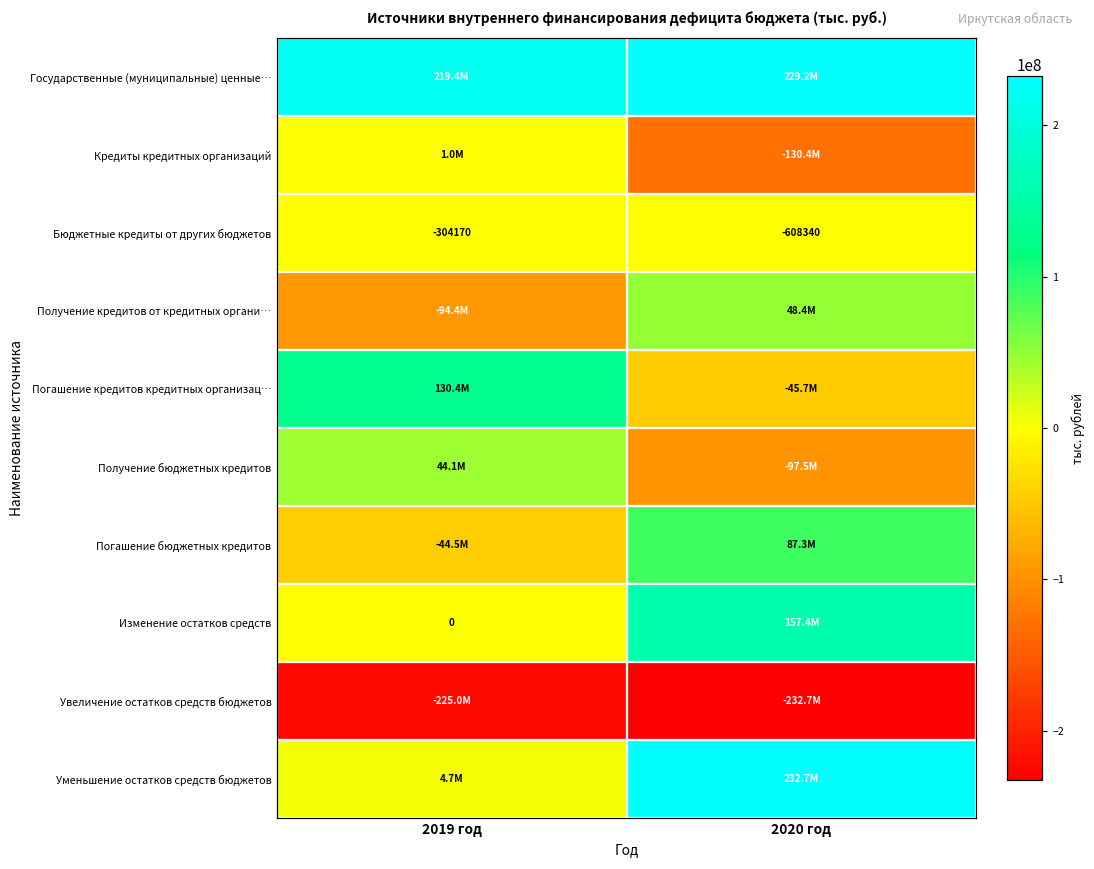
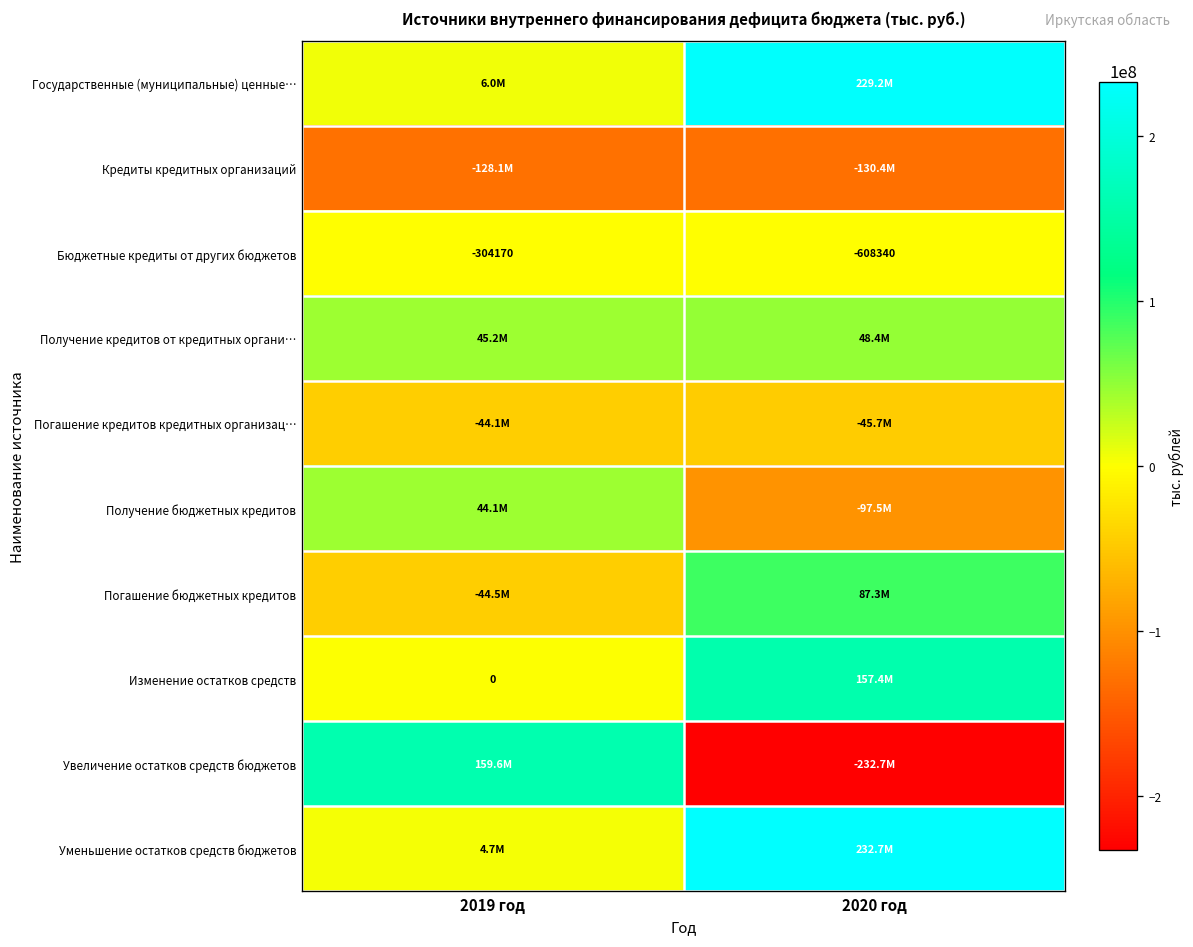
  {
    "Государственные (муниципальные) ценные…": {
-     "2019 год": "219.4M",
+     "2019 год": "6.0M",
      "2020 год": "229.2M"
    },
    "Кредиты кредитных организаций": {
-     "2019 год": "1.0M",
+     "2019 год": "-128.1M",
      "2020 год": "-130.4M"
    },
    "Бюджетные кредиты от других бюджетов": {
      "2019 год": "-304170",
      "2020 год": "-608340"
    },
    "Получение кредитов от кредитных органи…": {
-     "2019 год": "-94.4M",
+     "2019 год": "45.2M",
      "2020 год": "48.4M"
    },
    "Погашение кредитов кредитных организац…": {
-     "2019 год": "130.4M",
+     "2019 год": "-44.1M",
      "2020 год": "-45.7M"
    },
    "Получение бюджетных кредитов": {
      "2019 год": "44.1M",
      "2020 год": "-97.5M"
    },
    "Погашение бюджетных кредитов": {
      "2019 год": "-44.5M",
      "2020 год": "87.3M"
    },
    "Изменение остатков средств": {
      "2019 год": "0",
      "2020 год": "157.4M"
    },
    "Увеличение остатков средств бюджетов": {
-     "2019 год": "-225.0M",
+     "2019 год": "159.6M",
      "2020 год": "-232.7M"
    },
    "Уменьшение остатков средств бюджетов": {
      "2019 год": "4.7M",
      "2020 год": "232.7M"
    }
  }
